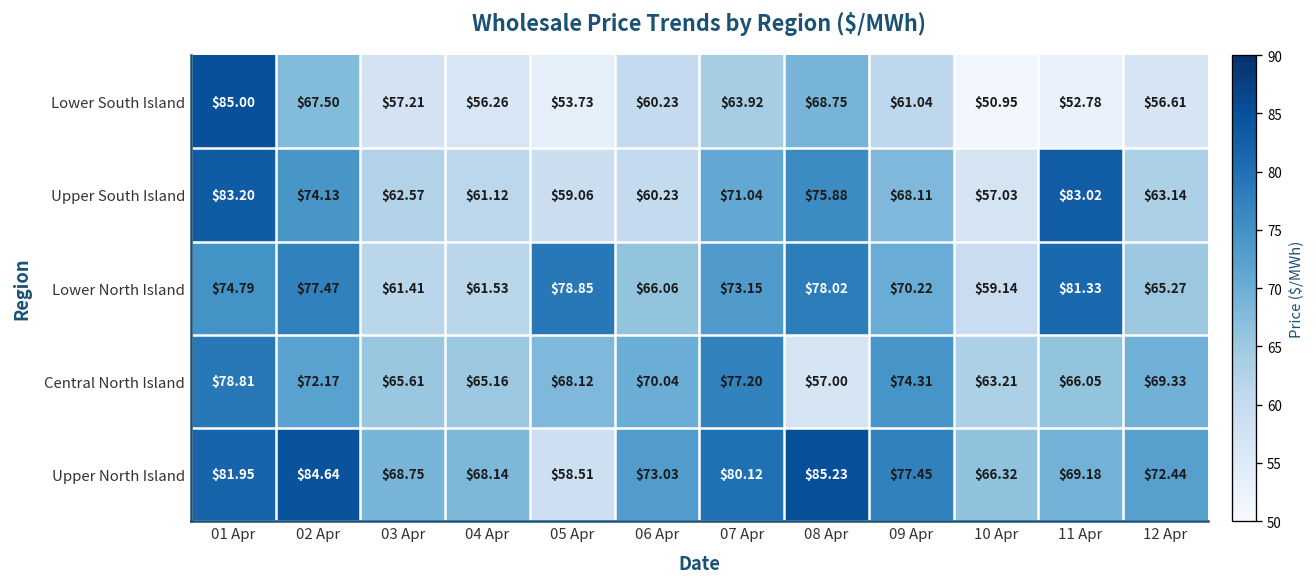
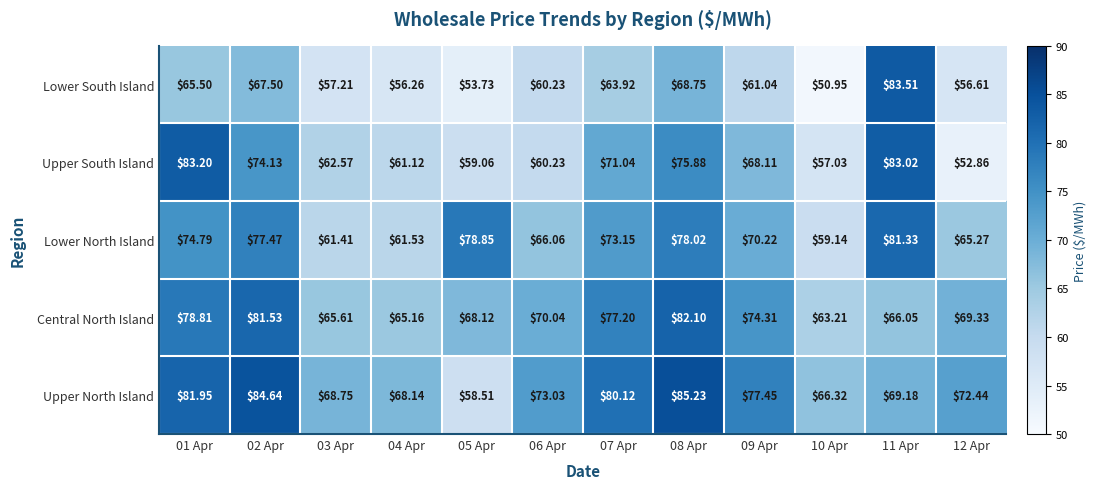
  {
    "Lower South Island": {
-     "01 Apr": "$85.00",
+     "01 Apr": "$65.50",
      "02 Apr": "$67.50",
      "03 Apr": "$57.21",
      "04 Apr": "$56.26",
      "05 Apr": "$53.73",
      "06 Apr": "$60.23",
      "07 Apr": "$63.92",
      "08 Apr": "$68.75",
      "09 Apr": "$61.04",
      "10 Apr": "$50.95",
-     "11 Apr": "$52.78",
+     "11 Apr": "$83.51",
      "12 Apr": "$56.61"
    },
    "Upper South Island": {
      "01 Apr": "$83.20",
      "02 Apr": "$74.13",
      "03 Apr": "$62.57",
      "04 Apr": "$61.12",
      "05 Apr": "$59.06",
      "06 Apr": "$60.23",
      "07 Apr": "$71.04",
      "08 Apr": "$75.88",
      "09 Apr": "$68.11",
      "10 Apr": "$57.03",
      "11 Apr": "$83.02",
-     "12 Apr": "$63.14"
+     "12 Apr": "$52.86"
    },
    "Lower North Island": {
      "01 Apr": "$74.79",
      "02 Apr": "$77.47",
      "03 Apr": "$61.41",
      "04 Apr": "$61.53",
      "05 Apr": "$78.85",
      "06 Apr": "$66.06",
      "07 Apr": "$73.15",
      "08 Apr": "$78.02",
      "09 Apr": "$70.22",
      "10 Apr": "$59.14",
      "11 Apr": "$81.33",
      "12 Apr": "$65.27"
    },
    "Central North Island": {
      "01 Apr": "$78.81",
-     "02 Apr": "$72.17",
+     "02 Apr": "$81.53",
      "03 Apr": "$65.61",
      "04 Apr": "$65.16",
      "05 Apr": "$68.12",
      "06 Apr": "$70.04",
      "07 Apr": "$77.20",
-     "08 Apr": "$57.00",
+     "08 Apr": "$82.10",
      "09 Apr": "$74.31",
      "10 Apr": "$63.21",
      "11 Apr": "$66.05",
      "12 Apr": "$69.33"
    },
    "Upper North Island": {
      "01 Apr": "$81.95",
      "02 Apr": "$84.64",
      "03 Apr": "$68.75",
      "04 Apr": "$68.14",
      "05 Apr": "$58.51",
      "06 Apr": "$73.03",
      "07 Apr": "$80.12",
      "08 Apr": "$85.23",
      "09 Apr": "$77.45",
      "10 Apr": "$66.32",
      "11 Apr": "$69.18",
      "12 Apr": "$72.44"
    }
  }
